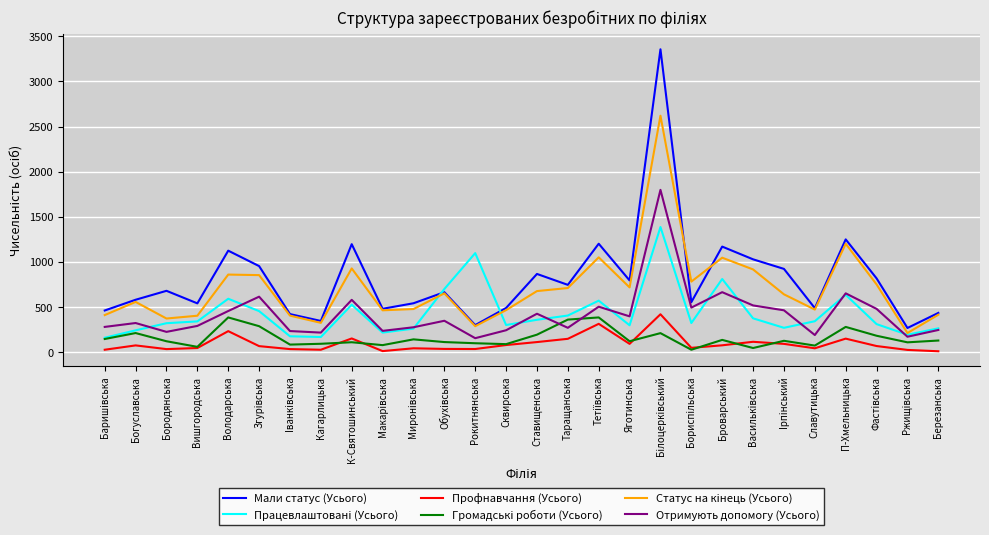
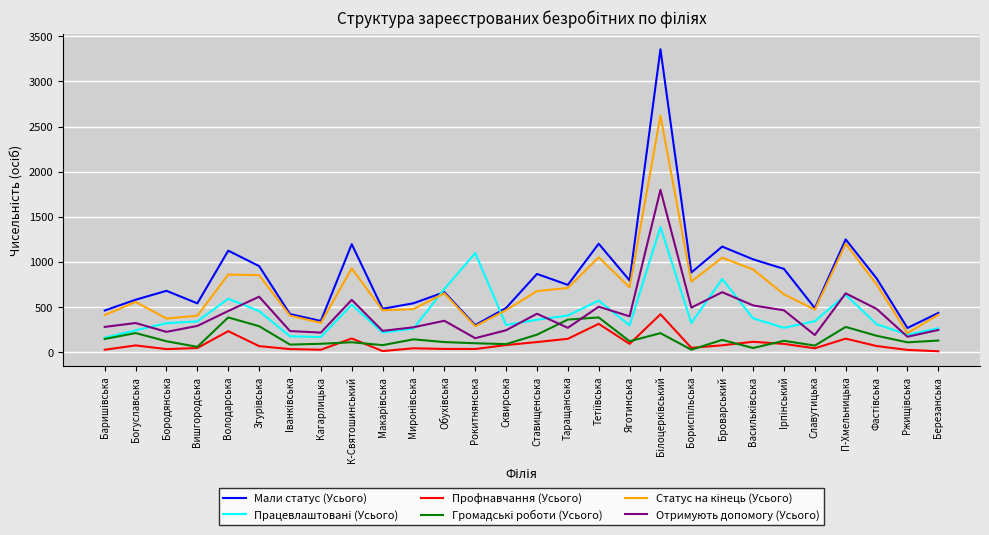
  {
    "Мали статус (Усього)": {
      "Баришівська": 500,
      "Бородянська": 700,
      "Вишгородська": 500,
      "Володарська": 1100,
      "Згурівська": 1000,
      "К-Святошинський": 1200,
      "Миронівська": 500,
      "Ставищенська": 900,
      "Таращанська": 700,
      "Тетіївська": 1200,
      "Яготинська": 800,
      "Білоцерківський": 3400,
-     "Бориспільська": 600,
+     "Бориспільська": 900,
      "Броварський": 1200,
      "Васильківська": 1000,
      "Ірпінський": 900,
      "П-Хмельницька": 1200,
      "Фастівська": 800,
      "Ржищівська": 300
    },
    "Працевлаштовані (Усього)": {
      "Богуславська": 200,
      "Бородянська": 300,
      "Вишгородська": 300,
      "Володарська": 600,
      "Згурівська": 500,
      "Іванківська": 200,
      "Кагарлицька": 200,
      "К-Святошинський": 500,
      "Обухівська": 700,
      "Рокитнянська": 1100,
      "Сквирська": 300,
      "Ставищенська": 400,
      "Таращанська": 400,
      "Тетіївська": 600,
      "Яготинська": 300,
      "Білоцерківський": 1400,
      "Бориспільська": 300,
      "Броварський": 800,
      "Васильківська": 400,
      "Ірпінський": 300,
      "Славутицька": 300,
      "Фастівська": 300
    },
    "Профнавчання (Усього)": {
      "Баришівська": 0,
      "Богуславська": 100,
      "Бородянська": 0,
      "Володарська": 200,
      "Згурівська": 100,
      "Іванківська": 0,
      "Кагарлицька": 0,
      "К-Святошинський": 200,
      "Макарівська": 0,
      "Миронівська": 0,
      "Обухівська": 0,
      "Рокитнянська": 0,
      "Ставищенська": 100,
      "Таращанська": 100,
      "Тетіївська": 300,
      "Яготинська": 100,
      "Білоцерківський": 400,
      "Броварський": 100,
      "Васильківська": 100,
      "Ірпінський": 100,
      "Славутицька": 0,
      "П-Хмельницька": 100,
      "Фастівська": 100,
      "Ржищівська": 0,
      "Березанська": 0
    },
    "Громадські роботи (Усього)": {
      "Богуславська": 200,
      "Бородянська": 100,
      "Володарська": 400,
      "Згурівська": 300,
      "Іванківська": 100,
      "Кагарлицька": 100,
      "К-Святошинський": 100,
      "Макарівська": 100,
      "Миронівська": 100,
      "Обухівська": 100,
      "Рокитнянська": 100,
      "Ставищенська": 200,
      "Таращанська": 400,
      "Тетіївська": 400,
      "Яготинська": 100,
      "Білоцерківський": 200,
      "Броварський": 100,
      "Васильківська": 0,
      "Ірпінський": 100,
      "Славутицька": 100,
      "П-Хмельницька": 300,
      "Фастівська": 200,
      "Ржищівська": 100,
      "Березанська": 100
    },
    "Статус на кінець (Усього)": {
      "Баришівська": 400,
      "Бородянська": 400,
      "Вишгородська": 400,
      "Володарська": 900,
      "Згурівська": 900,
      "К-Святошинський": 900,
      "Миронівська": 500,
      "Ставищенська": 700,
      "Таращанська": 700,
      "Тетіївська": 1100,
      "Яготинська": 700,
      "Білоцерківський": 2600,
      "Бориспільська": 800,
      "Броварський": 1000,
      "Васильківська": 900,
      "Ірпінський": 600,
      "П-Хмельницька": 1200,
      "Фастівська": 800
    },
    "Отримують допомогу (Усього)": {
      "Баришівська": 300,
      "Богуславська": 300,
      "Бородянська": 200,
      "Вишгородська": 300,
      "Володарська": 500,
      "Згурівська": 600,
      "Іванківська": 200,
      "Кагарлицька": 200,
      "К-Святошинський": 600,
      "Обухівська": 300,
      "Рокитнянська": 200,
      "Сквирська": 200,
      "Ставищенська": 400,
      "Таращанська": 300,
      "Тетіївська": 500,
      "Яготинська": 400,
      "Білоцерківський": 1800,
      "Бориспільська": 500,
      "Броварський": 700,
      "Васильківська": 500,
      "Ірпінський": 500,
      "Славутицька": 200,
      "Фастівська": 500
    }
  }
